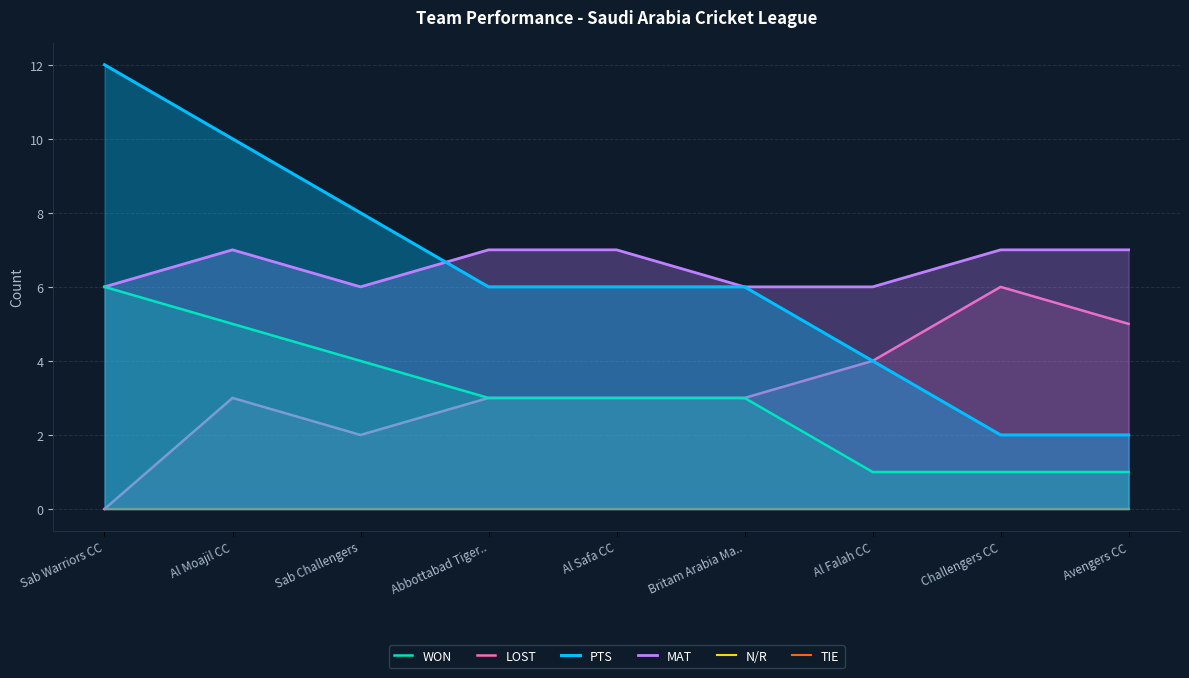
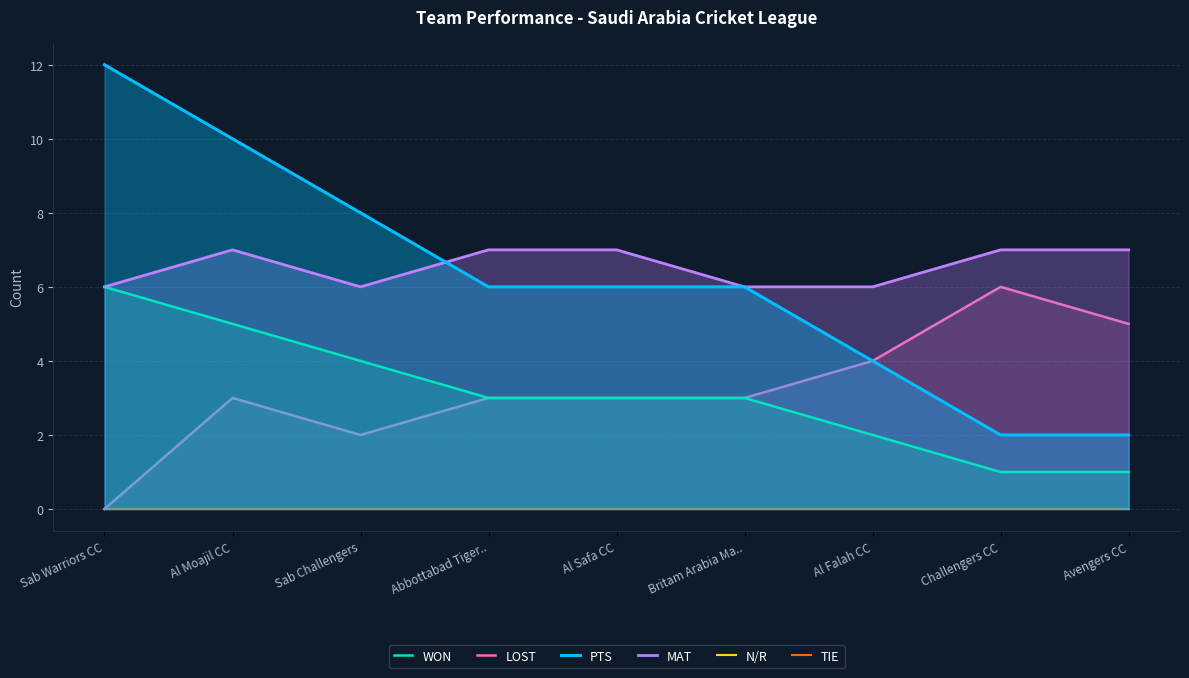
  {
    "WON": {
      "Al Moajil CC": 5,
      "Sab Challengers": 4,
-     "Al Falah CC": 1,
+     "Al Falah CC": 2,
      "Challengers CC": 1,
      "Avengers CC": 1
    },
    "LOST": {
      "Al Moajil CC": 3,
      "Sab Challengers": 2,
      "Challengers CC": 6,
      "Avengers CC": 5
    },
    "PTS": {
      "Sab Warriors CC": 12,
      "Al Moajil CC": 10,
      "Sab Challengers": 8,
      "Abbottabad Tiger..": 6,
      "Al Safa CC": 6,
      "Challengers CC": 2,
      "Avengers CC": 2
    },
    "MAT": {
      "Al Moajil CC": 7,
      "Sab Challengers": 6,
      "Abbottabad Tiger..": 7,
      "Al Safa CC": 7,
      "Al Falah CC": 6,
      "Challengers CC": 7,
      "Avengers CC": 7
    },
    "TIE": {
      "Al Moajil CC": 0,
      "Sab Challengers": 0,
      "Abbottabad Tiger..": 0,
      "Al Safa CC": 0,
      "Britam Arabia Ma..": 0,
      "Al Falah CC": 0,
      "Challengers CC": 0,
      "Avengers CC": 0
    }
  }
